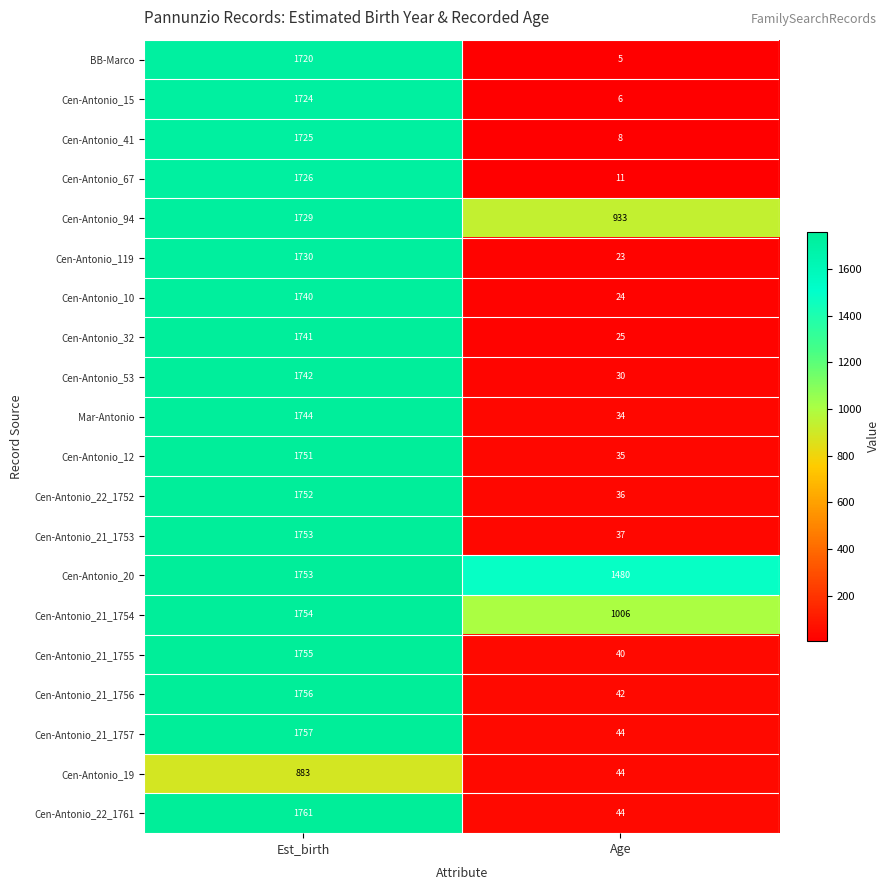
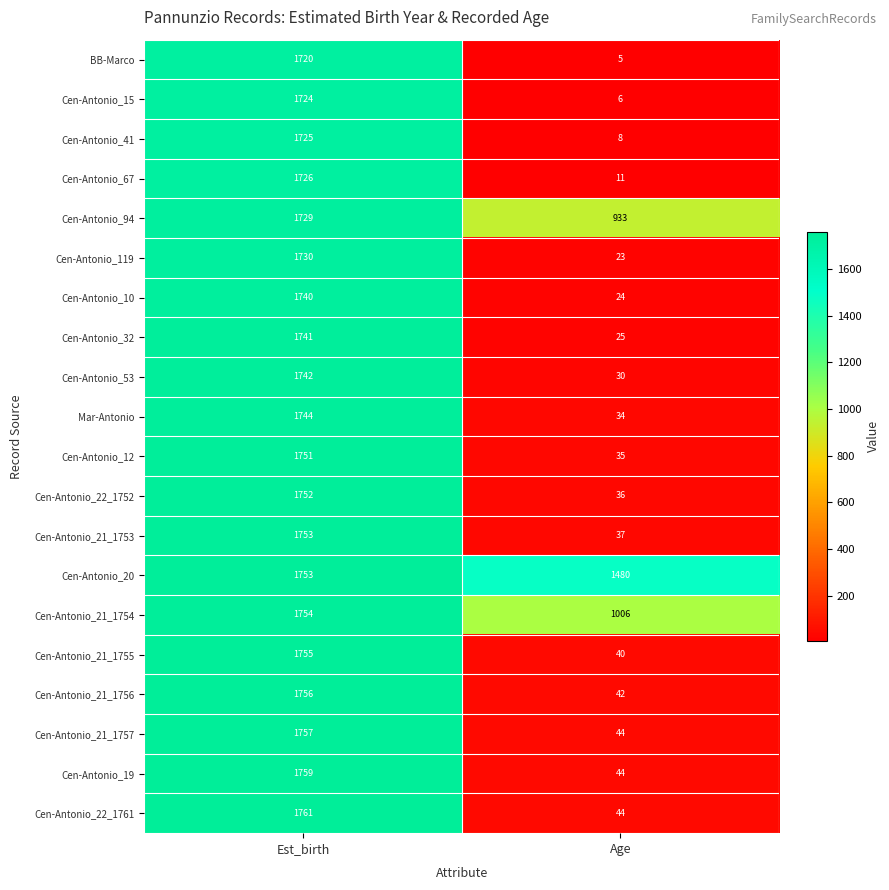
  {
    "BB-Marco": {
      "Est_birth": 1720,
      "Age": 5
    },
    "Cen-Antonio_15": {
      "Est_birth": 1724,
      "Age": 6
    },
    "Cen-Antonio_41": {
      "Est_birth": 1725,
      "Age": 8
    },
    "Cen-Antonio_67": {
      "Est_birth": 1726,
      "Age": 11
    },
    "Cen-Antonio_94": {
      "Est_birth": 1729,
      "Age": 933
    },
    "Cen-Antonio_119": {
      "Est_birth": 1730,
      "Age": 23
    },
    "Cen-Antonio_10": {
      "Est_birth": 1740,
      "Age": 24
    },
    "Cen-Antonio_32": {
      "Est_birth": 1741,
      "Age": 25
    },
    "Cen-Antonio_53": {
      "Est_birth": 1742,
      "Age": 30
    },
    "Mar-Antonio": {
      "Est_birth": 1744,
      "Age": 34
    },
    "Cen-Antonio_12": {
      "Est_birth": 1751,
      "Age": 35
    },
    "Cen-Antonio_22_1752": {
      "Est_birth": 1752,
      "Age": 36
    },
    "Cen-Antonio_21_1753": {
      "Est_birth": 1753,
      "Age": 37
    },
    "Cen-Antonio_20": {
      "Est_birth": 1753,
      "Age": 1480
    },
    "Cen-Antonio_21_1754": {
      "Est_birth": 1754,
      "Age": 1006
    },
    "Cen-Antonio_21_1755": {
      "Est_birth": 1755,
      "Age": 40
    },
    "Cen-Antonio_21_1756": {
      "Est_birth": 1756,
      "Age": 42
    },
    "Cen-Antonio_21_1757": {
      "Est_birth": 1757,
      "Age": 44
    },
    "Cen-Antonio_19": {
-     "Est_birth": 883,
+     "Est_birth": 1759,
      "Age": 44
    },
    "Cen-Antonio_22_1761": {
      "Est_birth": 1761,
      "Age": 44
    }
  }
